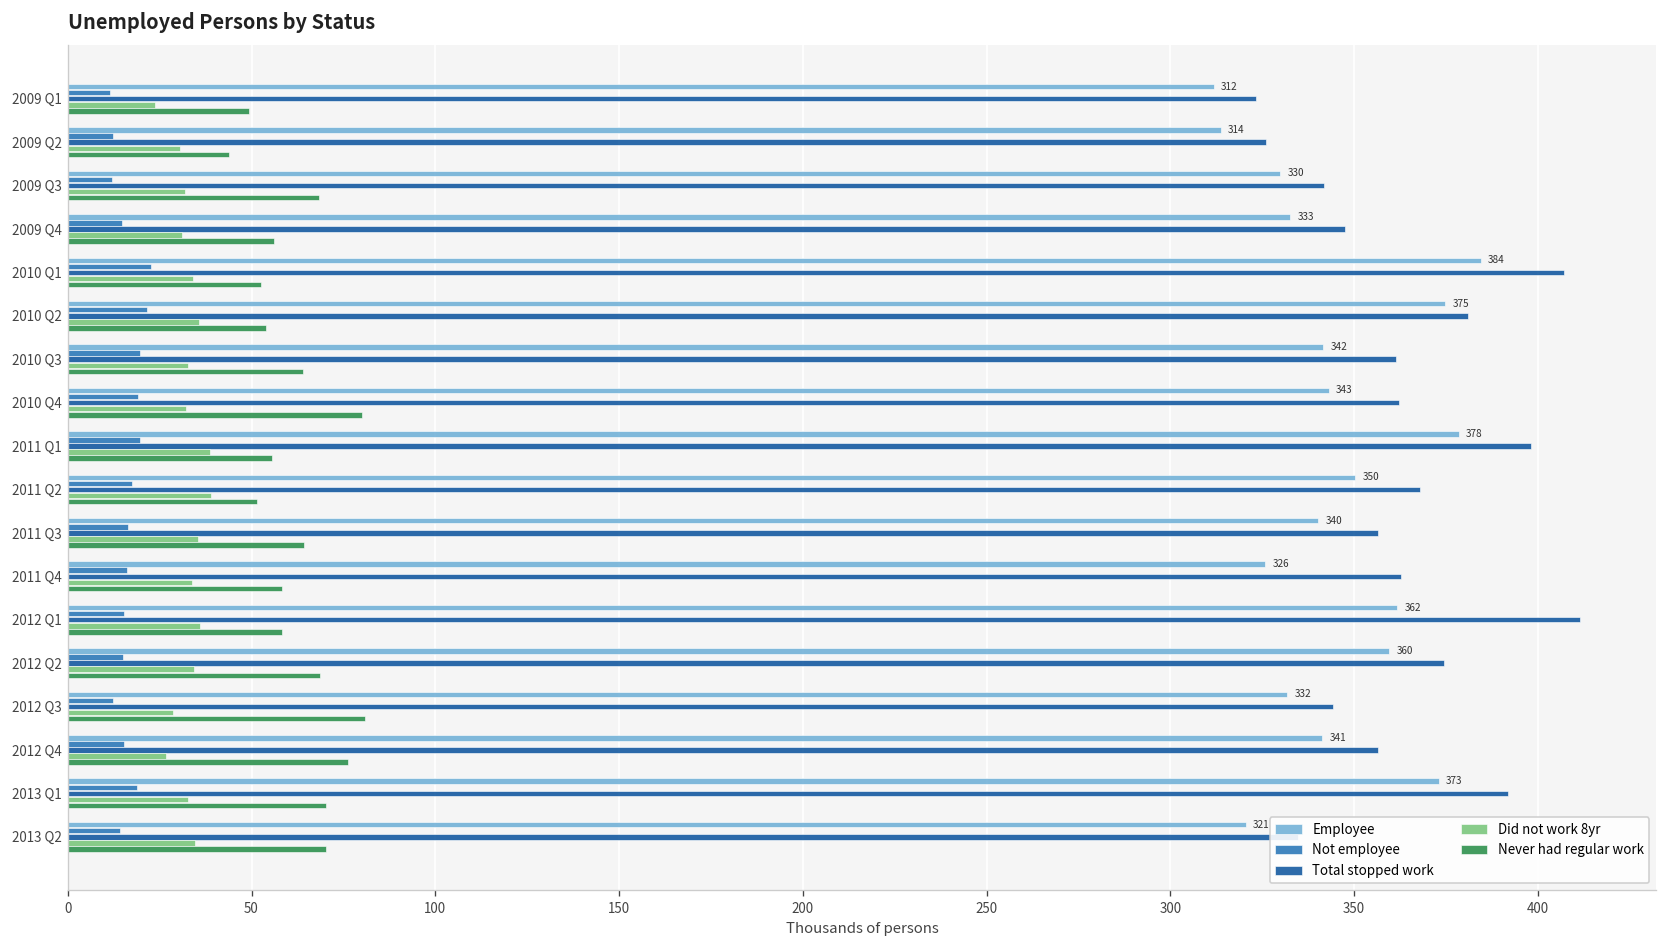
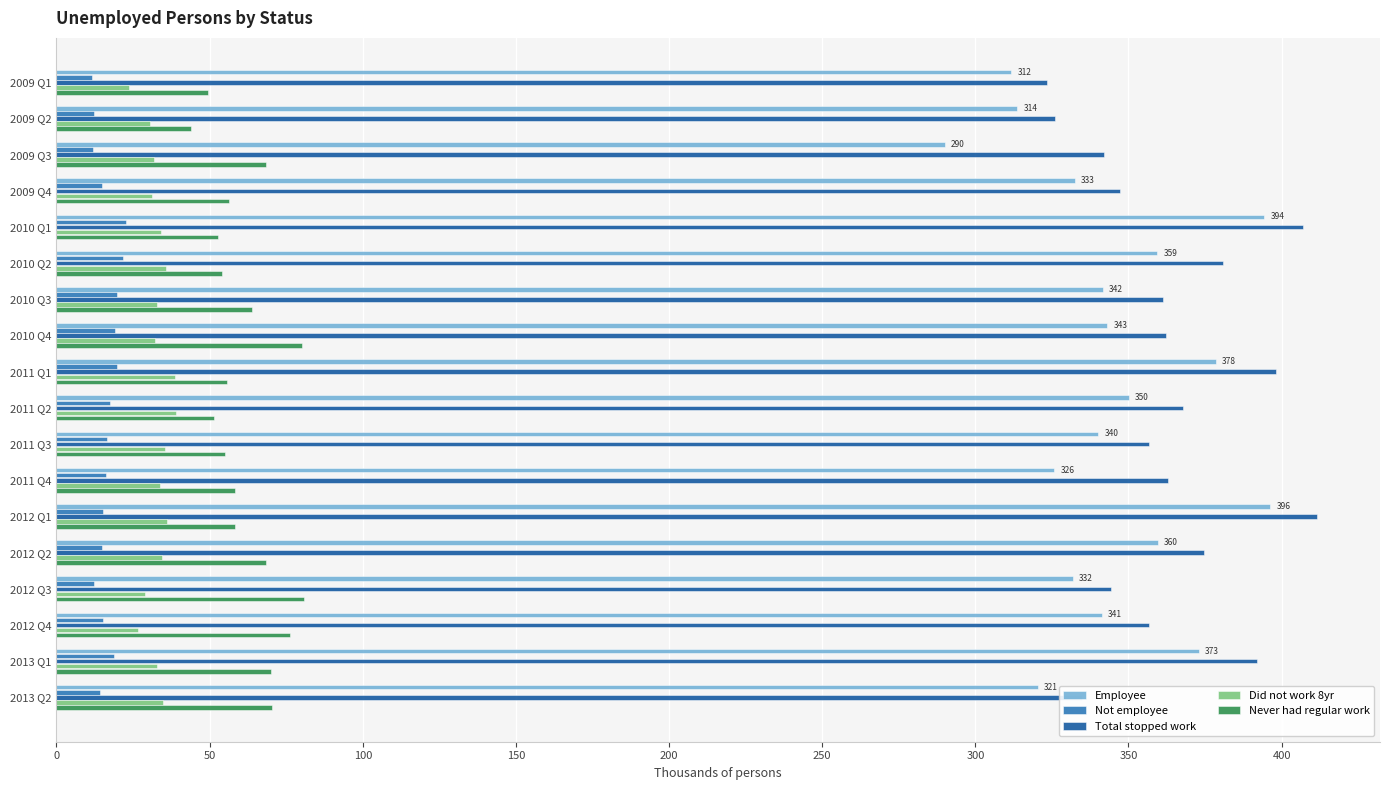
  {
    "Employee": {
      "2009 Q1": 312,
      "2009 Q2": 314,
-     "2009 Q3": 330,
+     "2009 Q3": 290,
      "2009 Q4": 333,
-     "2010 Q1": 384,
-     "2010 Q2": 375,
+     "2010 Q1": 394,
+     "2010 Q2": 359,
      "2010 Q3": 342,
      "2010 Q4": 343,
      "2011 Q1": 378,
      "2011 Q2": 350,
      "2011 Q3": 340,
      "2011 Q4": 326,
-     "2012 Q1": 362,
+     "2012 Q1": 396,
      "2012 Q2": 360,
      "2012 Q3": 332,
      "2012 Q4": 341,
      "2013 Q1": 373,
      "2013 Q2": 321
    },
    "Did not work 8yr": {
      "2009 Q1": 24,
      "2009 Q2": 30,
      "2009 Q3": 32,
      "2009 Q4": 31,
      "2010 Q1": 34,
      "2010 Q2": 36,
      "2010 Q3": 33,
      "2010 Q4": 32,
      "2011 Q1": 39,
      "2011 Q2": 39,
      "2011 Q3": 35,
      "2011 Q4": 34,
      "2012 Q1": 36,
      "2012 Q2": 34,
      "2012 Q3": 29,
      "2012 Q4": 27,
      "2013 Q1": 33,
      "2013 Q2": 35
    },
    "Never had regular work": {
      "2009 Q1": 49,
      "2009 Q2": 44,
      "2009 Q3": 68,
      "2009 Q4": 56,
      "2010 Q1": 53,
      "2010 Q2": 54,
      "2010 Q3": 64,
      "2010 Q4": 80,
      "2011 Q1": 56,
      "2011 Q2": 52,
-     "2011 Q3": 64,
+     "2011 Q3": 55,
      "2011 Q4": 58,
      "2012 Q1": 58,
      "2012 Q2": 69,
      "2012 Q3": 81,
      "2012 Q4": 76,
      "2013 Q1": 70,
      "2013 Q2": 70
    }
  }
